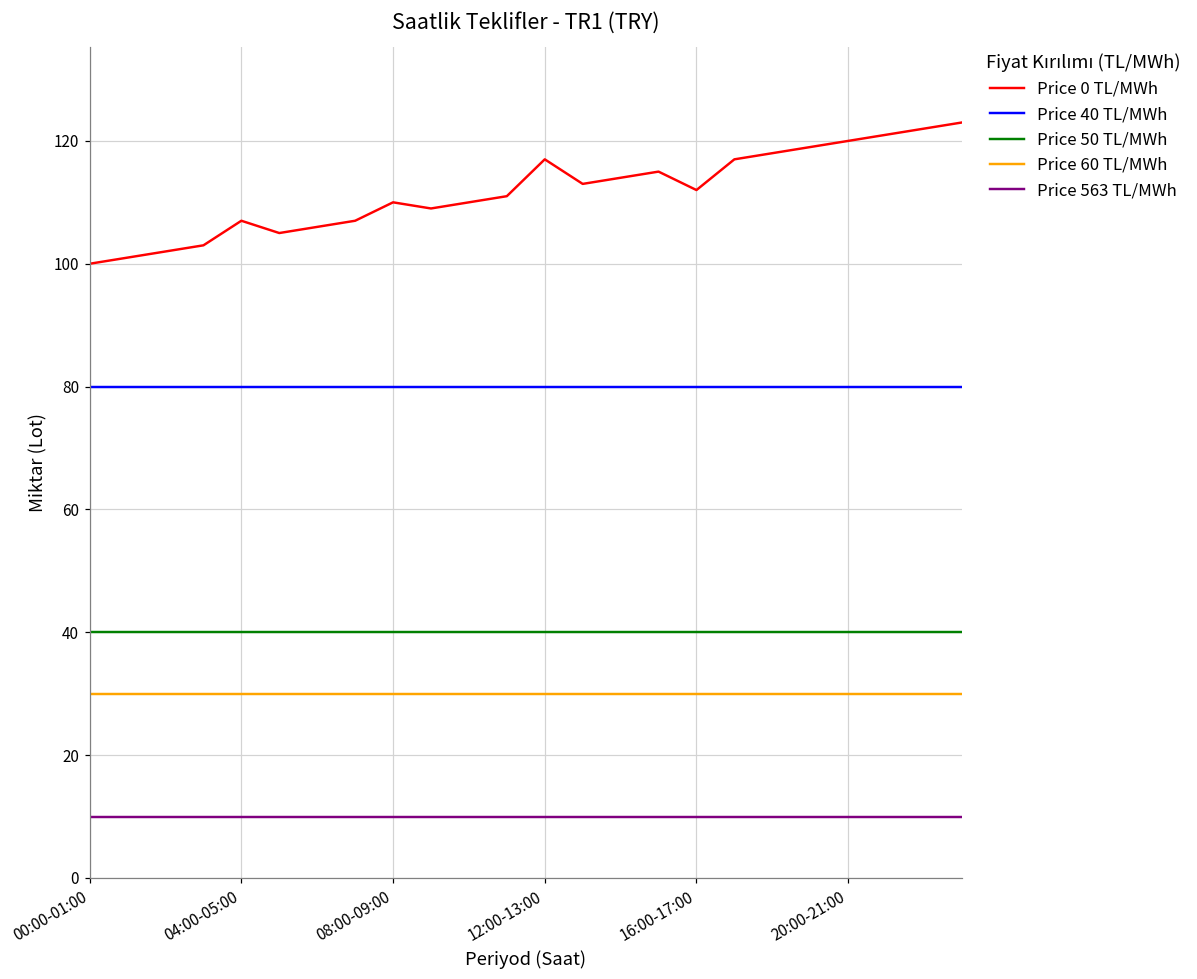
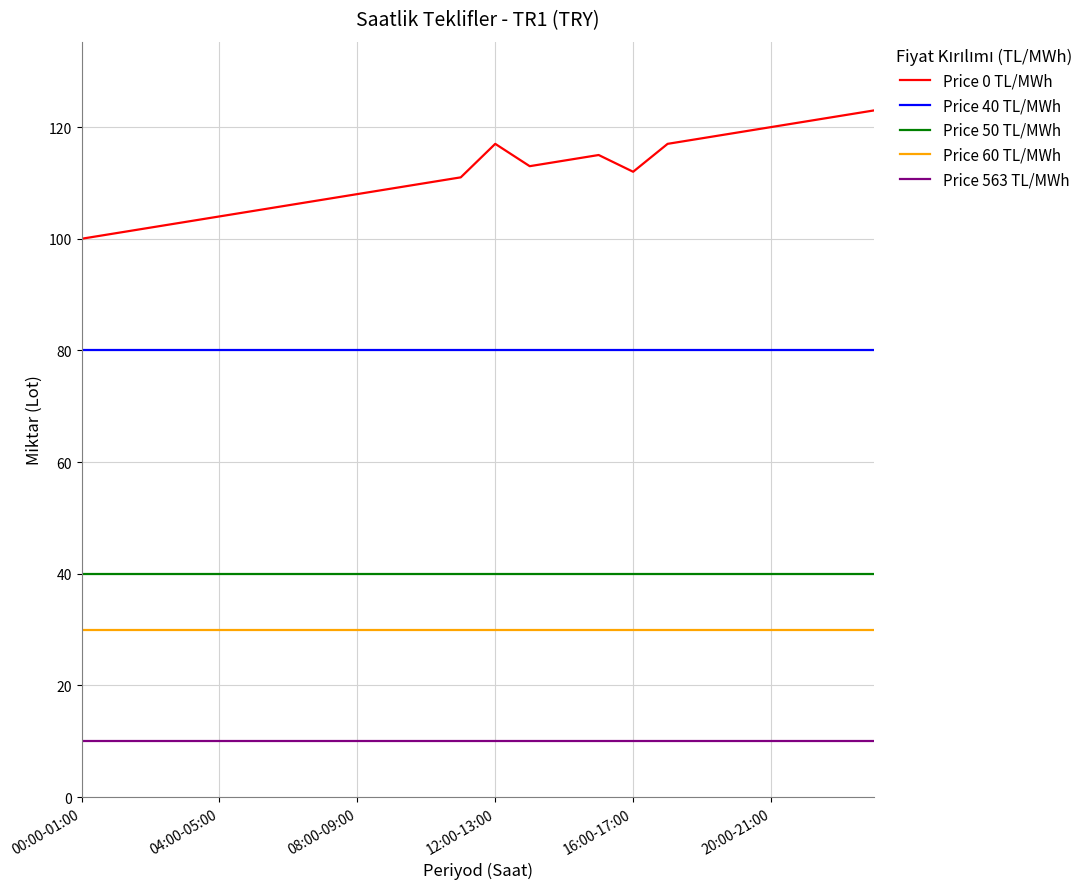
  {
    "Price 0 TL/MWh": {
      "00:00-01:00": 100,
-     "04:00-05:00": 107,
-     "08:00-09:00": 110,
+     "04:00-05:00": 104,
+     "08:00-09:00": 108,
      "12:00-13:00": 117,
      "16:00-17:00": 112,
      "20:00-21:00": 120
    },
    "Price 40 TL/MWh": {
      "00:00-01:00": 80,
      "04:00-05:00": 80,
      "08:00-09:00": 80,
      "12:00-13:00": 80,
      "16:00-17:00": 80,
      "20:00-21:00": 80
    },
    "Price 50 TL/MWh": {
      "00:00-01:00": 40,
      "04:00-05:00": 40,
      "08:00-09:00": 40,
      "12:00-13:00": 40,
      "16:00-17:00": 40,
      "20:00-21:00": 40
    },
    "Price 60 TL/MWh": {
      "00:00-01:00": 30,
      "04:00-05:00": 30,
      "08:00-09:00": 30,
      "12:00-13:00": 30,
      "16:00-17:00": 30,
      "20:00-21:00": 30
    },
    "Price 563 TL/MWh": {
      "00:00-01:00": 10,
      "04:00-05:00": 10,
      "08:00-09:00": 10,
      "12:00-13:00": 10,
      "16:00-17:00": 10,
      "20:00-21:00": 10
    }
  }
